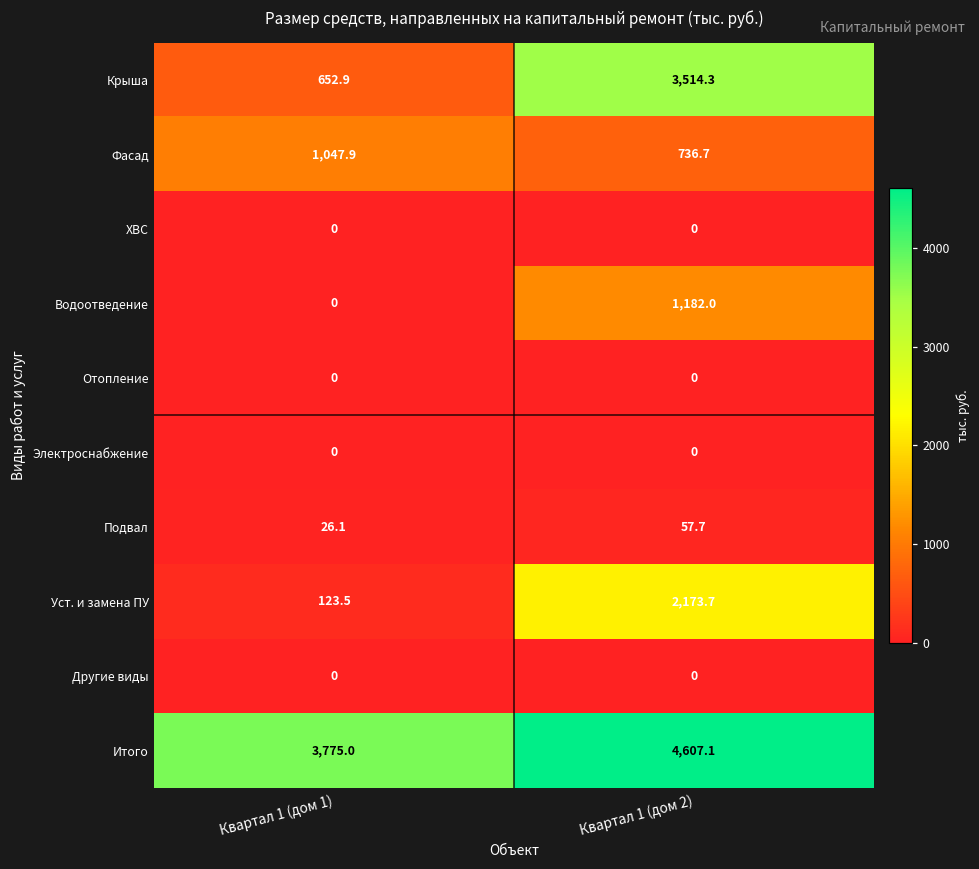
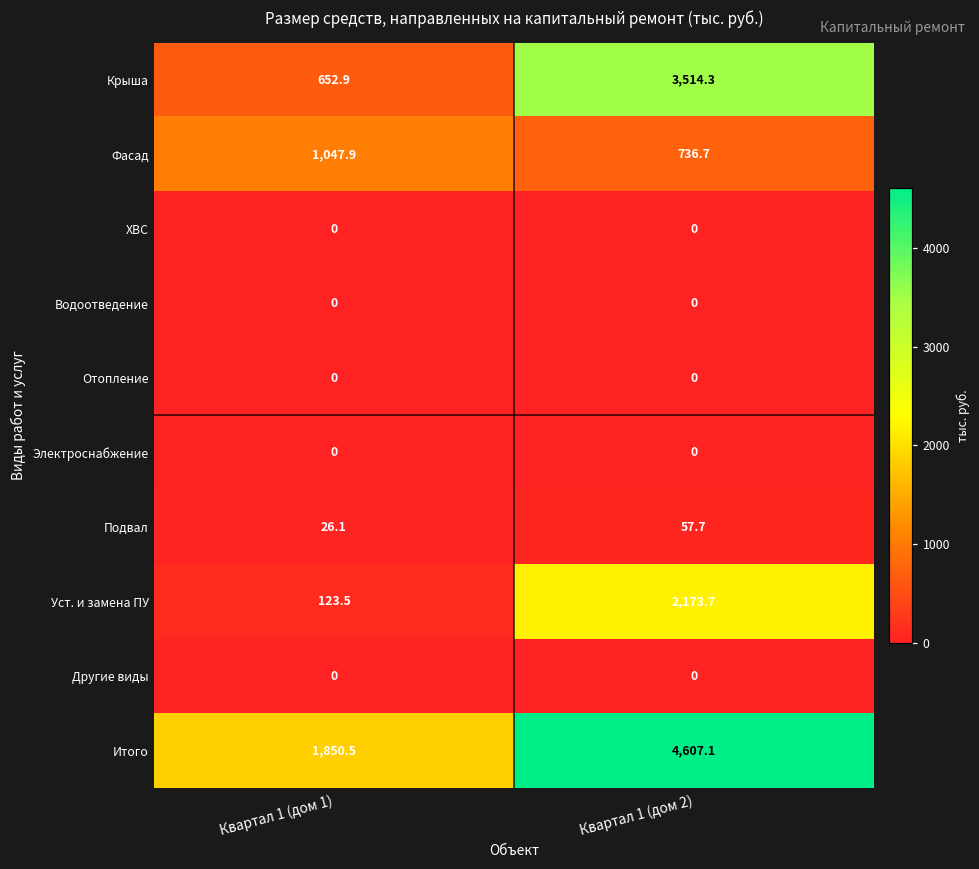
  {
    "Крыша": {
      "Квартал 1 (дом 1)": "652.9",
      "Квартал 1 (дом 2)": "3,514.3"
    },
    "Фасад": {
      "Квартал 1 (дом 1)": "1,047.9",
      "Квартал 1 (дом 2)": "736.7"
    },
    "ХВС": {
      "Квартал 1 (дом 1)": "0",
      "Квартал 1 (дом 2)": "0"
    },
    "Водоотведение": {
      "Квартал 1 (дом 1)": "0",
-     "Квартал 1 (дом 2)": "1,182.0"
+     "Квартал 1 (дом 2)": "0"
    },
    "Отопление": {
      "Квартал 1 (дом 1)": "0",
      "Квартал 1 (дом 2)": "0"
    },
    "Электроснабжение": {
      "Квартал 1 (дом 1)": "0",
      "Квартал 1 (дом 2)": "0"
    },
    "Подвал": {
      "Квартал 1 (дом 1)": "26.1",
      "Квартал 1 (дом 2)": "57.7"
    },
    "Уст. и замена ПУ": {
      "Квартал 1 (дом 1)": "123.5",
      "Квартал 1 (дом 2)": "2,173.7"
    },
    "Другие виды": {
      "Квартал 1 (дом 1)": "0",
      "Квартал 1 (дом 2)": "0"
    },
    "Итого": {
-     "Квартал 1 (дом 1)": "3,775.0",
+     "Квартал 1 (дом 1)": "1,850.5",
      "Квартал 1 (дом 2)": "4,607.1"
    }
  }
